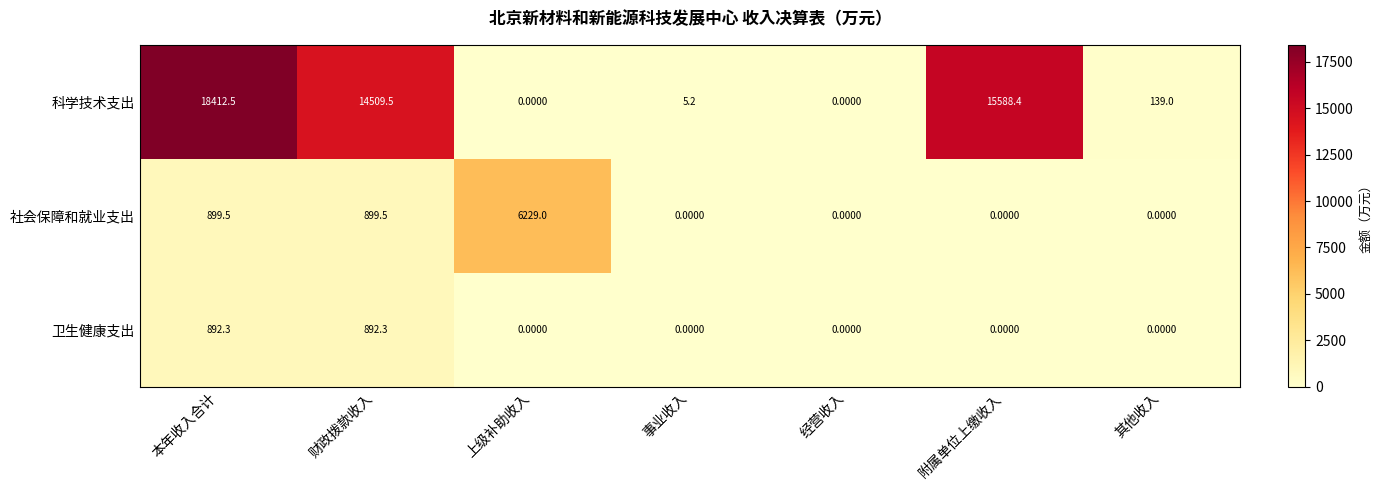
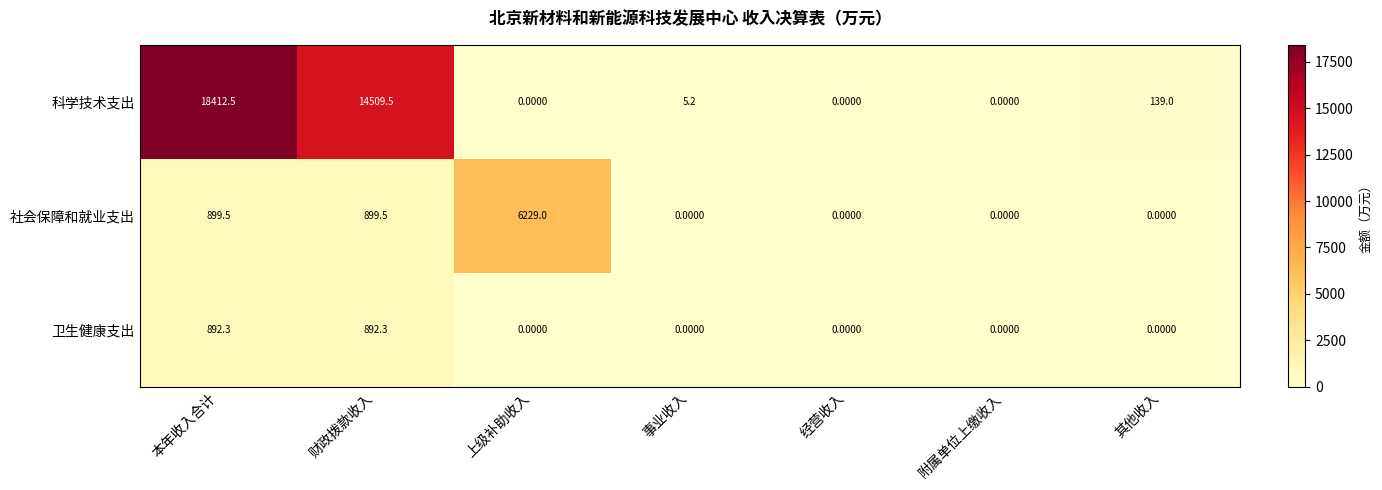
  {
    "科学技术支出": {
      "本年收入合计": 18412.5,
      "财政拨款收入": 14509.5,
      "上级补助收入": 0.0000,
      "事业收入": 5.2,
      "经营收入": 0.0000,
-     "附属单位上缴收入": 15588.4,
+     "附属单位上缴收入": 0.0000,
      "其他收入": 139.0
    },
    "社会保障和就业支出": {
      "本年收入合计": 899.5,
      "财政拨款收入": 899.5,
      "上级补助收入": 6229.0,
      "事业收入": 0.0000,
      "经营收入": 0.0000,
      "附属单位上缴收入": 0.0000,
      "其他收入": 0.0000
    },
    "卫生健康支出": {
      "本年收入合计": 892.3,
      "财政拨款收入": 892.3,
      "上级补助收入": 0.0000,
      "事业收入": 0.0000,
      "经营收入": 0.0000,
      "附属单位上缴收入": 0.0000,
      "其他收入": 0.0000
    }
  }
